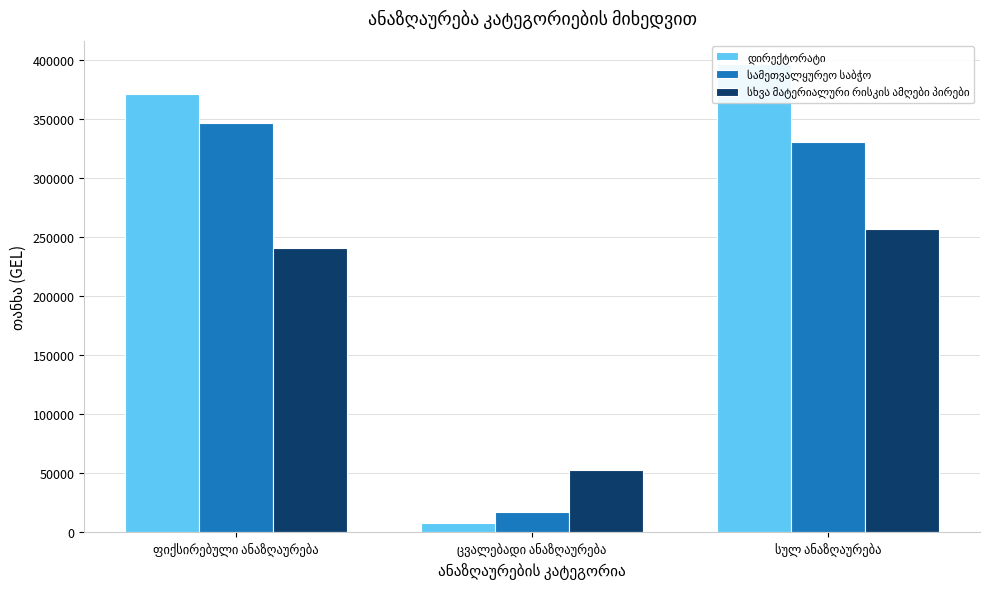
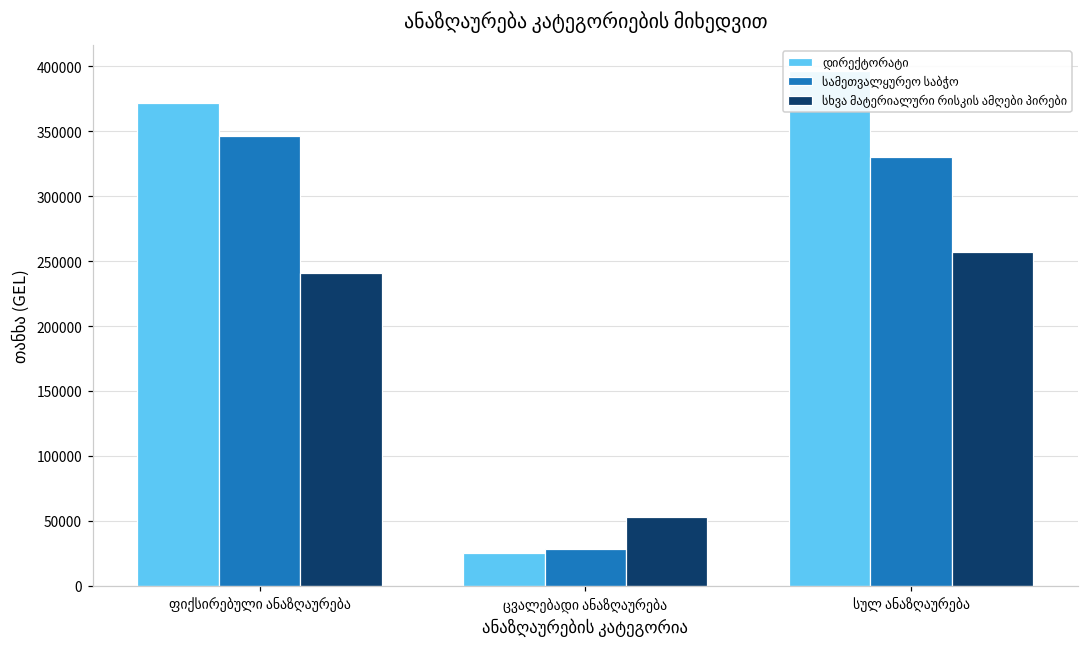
  {
    "დირექტორატი": {
      "ფიქსირებული ანაზღაურება": 372000,
-     "ცვალებადი ანაზღაურება": 8000
+     "ცვალებადი ანაზღაურება": 25000
    },
    "სამეთვალყურეო საბჭო": {
      "ფიქსირებული ანაზღაურება": 347000,
-     "ცვალებადი ანაზღაურება": 17000,
+     "ცვალებადი ანაზღაურება": 28000,
      "სულ ანაზღაურება": 330000
    },
    "სხვა მატერიალური რისკის ამღები პირები": {
      "ფიქსირებული ანაზღაურება": 241000,
      "ცვალებადი ანაზღაურება": 53000,
      "სულ ანაზღაურება": 257000
    }
  }
